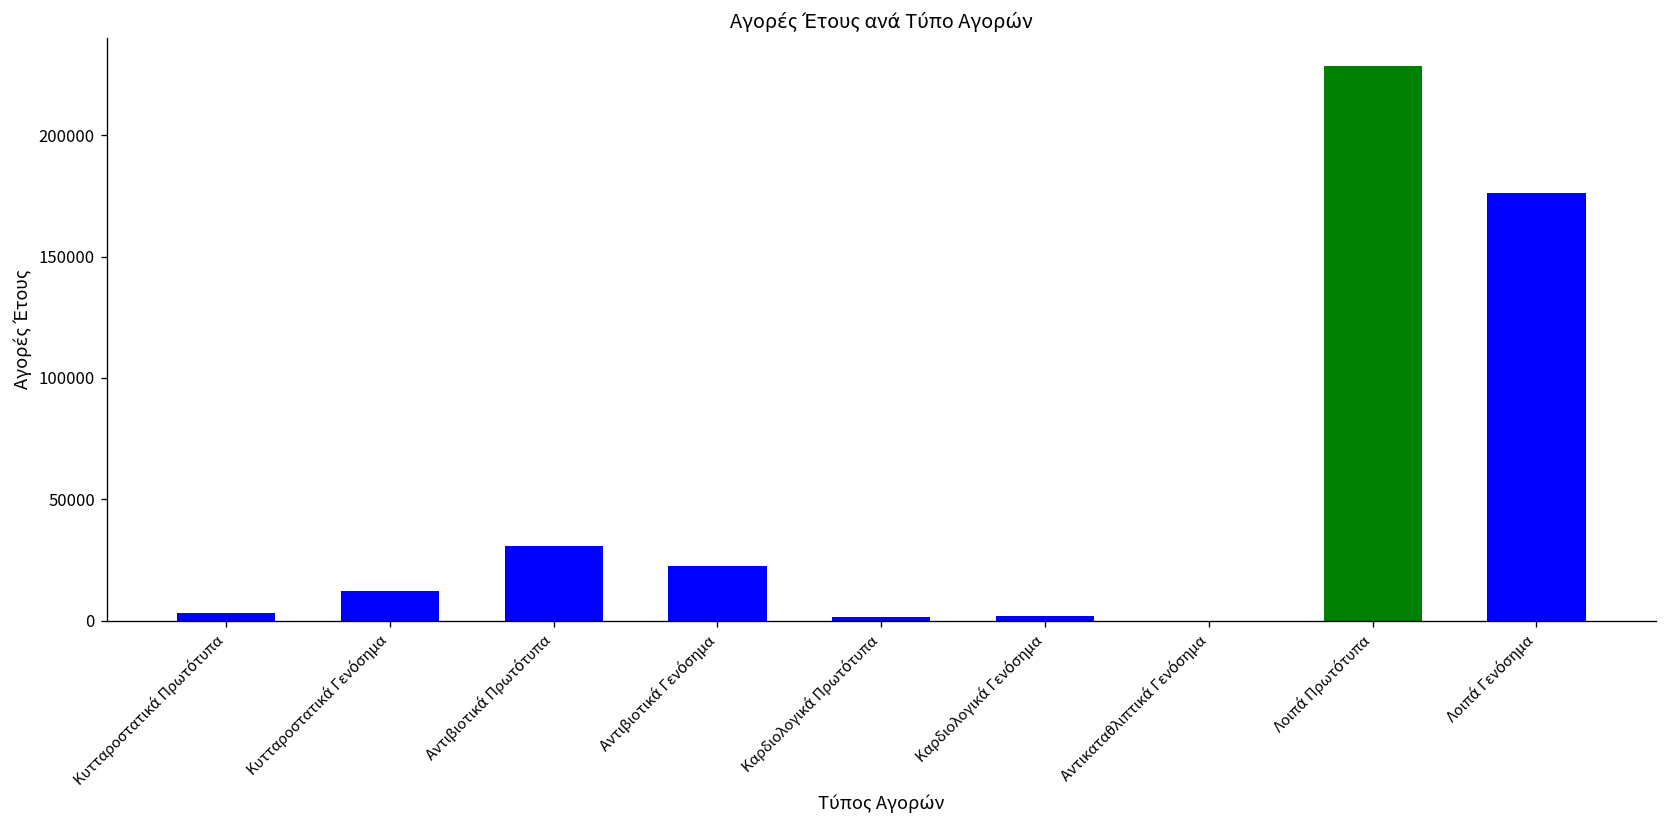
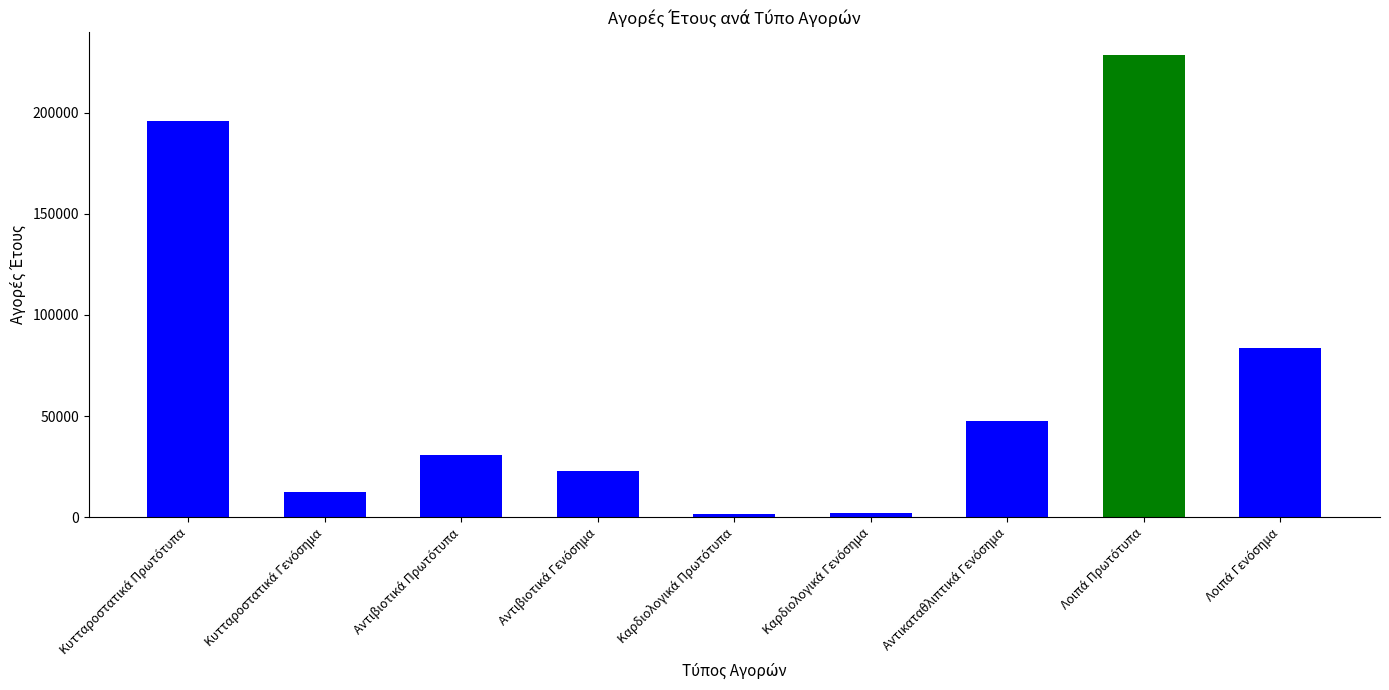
  {
-   "Κυτταροστατικά Πρωτότυπα": 3000,
+   "Κυτταροστατικά Πρωτότυπα": 196000,
    "Κυτταροστατικά Γενόσημα": 12000,
    "Αντιβιοτικά Πρωτότυπα": 31000,
    "Αντιβιοτικά Γενόσημα": 23000,
    "Καρδιολογικά Πρωτότυπα": 1000,
    "Καρδιολογικά Γενόσημα": 2000,
-   "Αντικαταθλιπτικά Γενόσημα": 0,
+   "Αντικαταθλιπτικά Γενόσημα": 47000,
    "Λοιπά Πρωτότυπα": 228000,
-   "Λοιπά Γενόσημα": 176000
+   "Λοιπά Γενόσημα": 84000
  }
